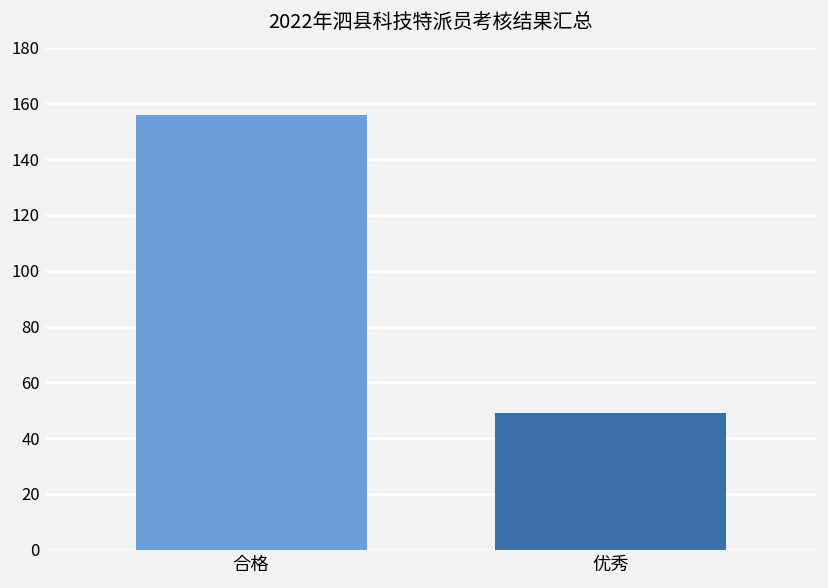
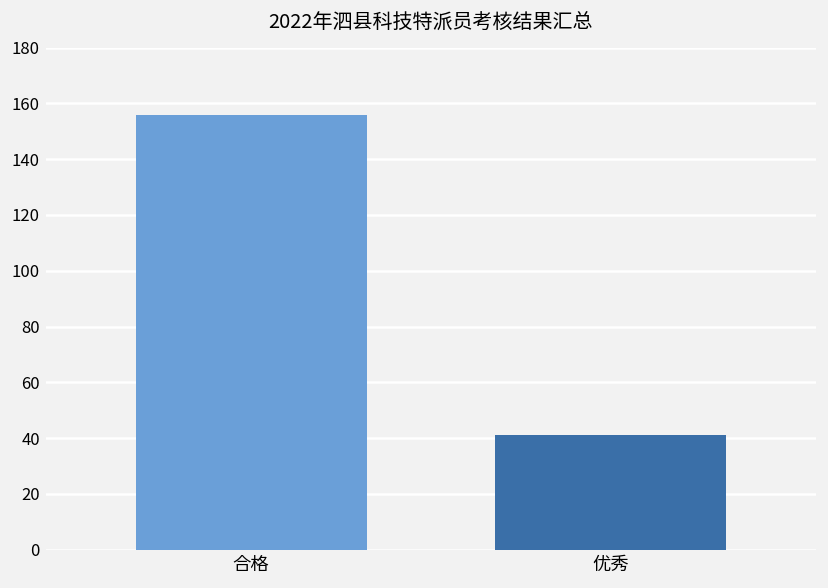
  {
    "合格": 156,
-   "优秀": 49
+   "优秀": 41
  }
